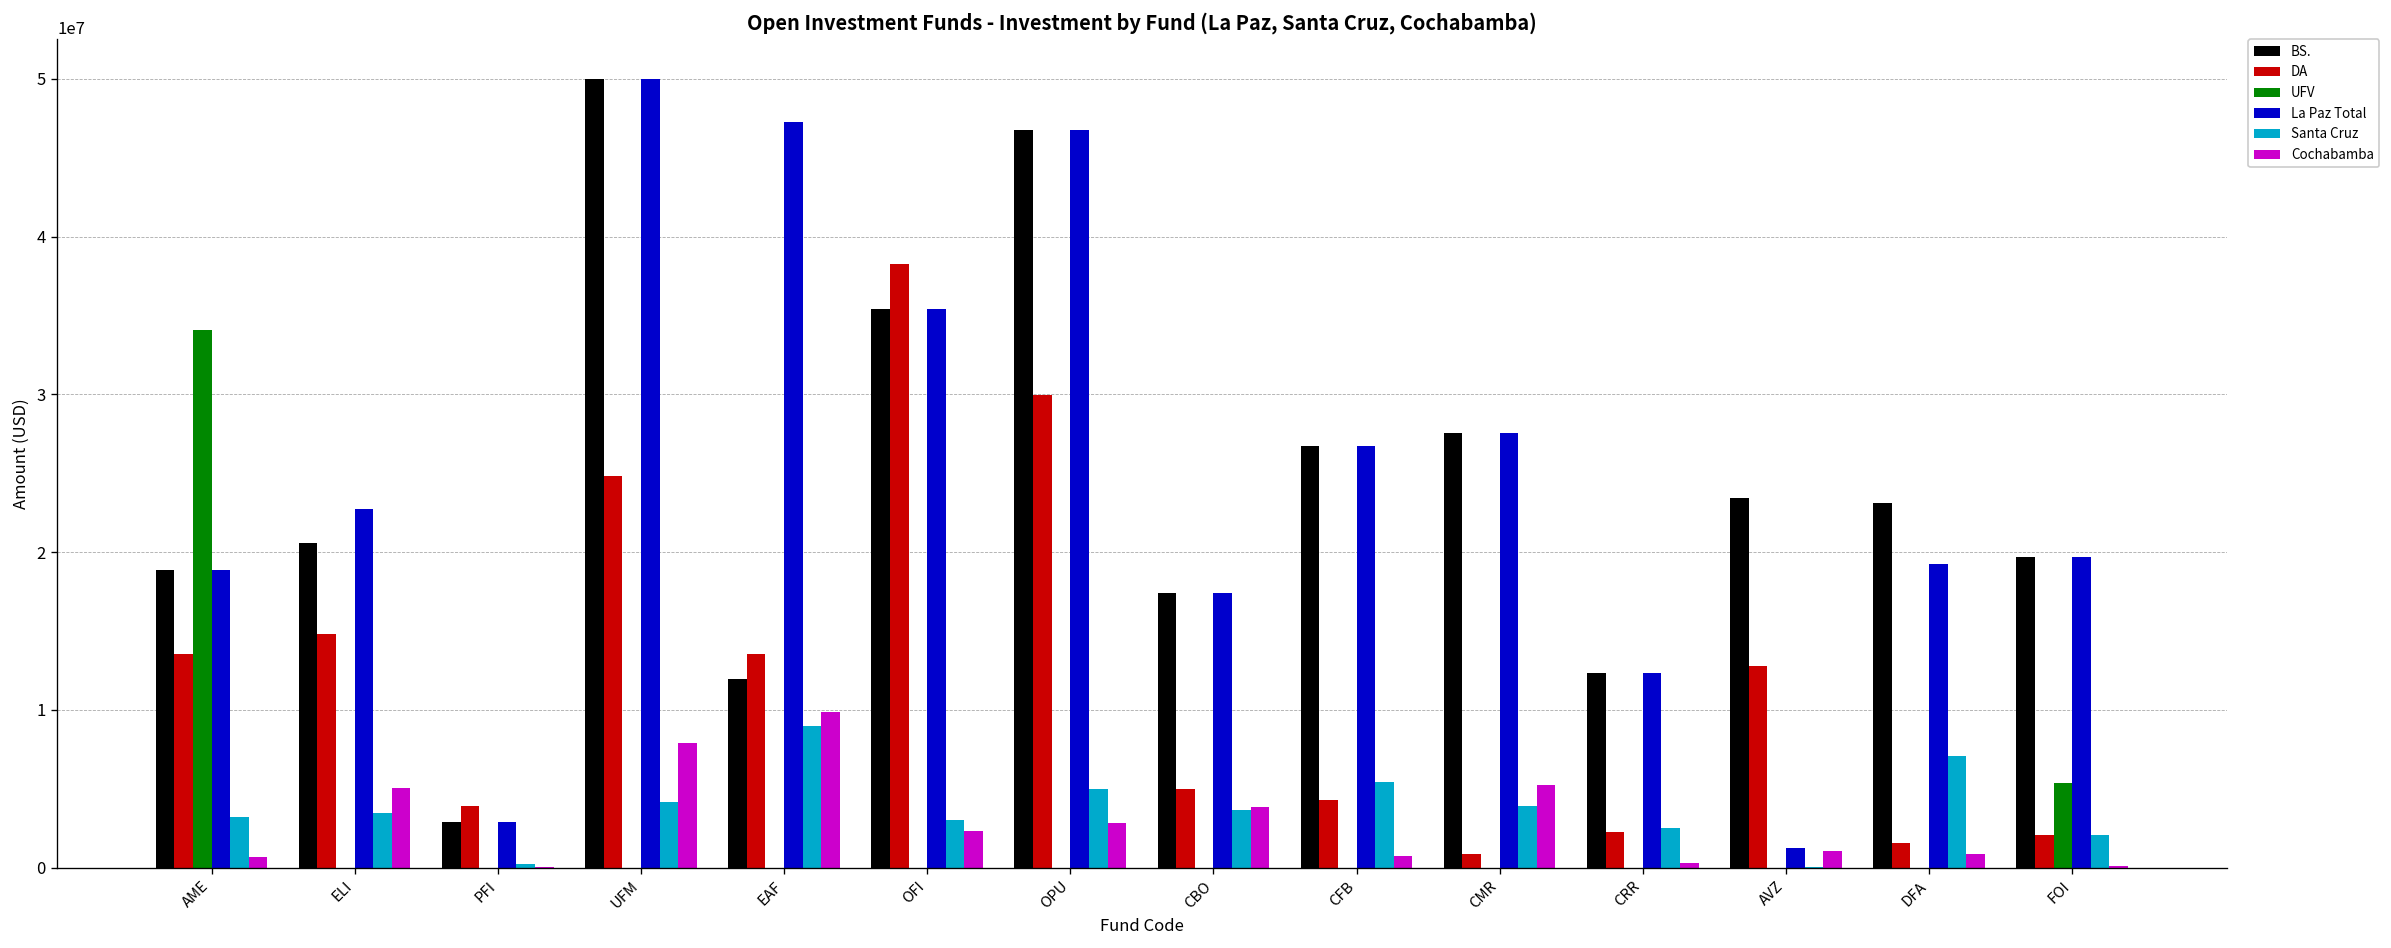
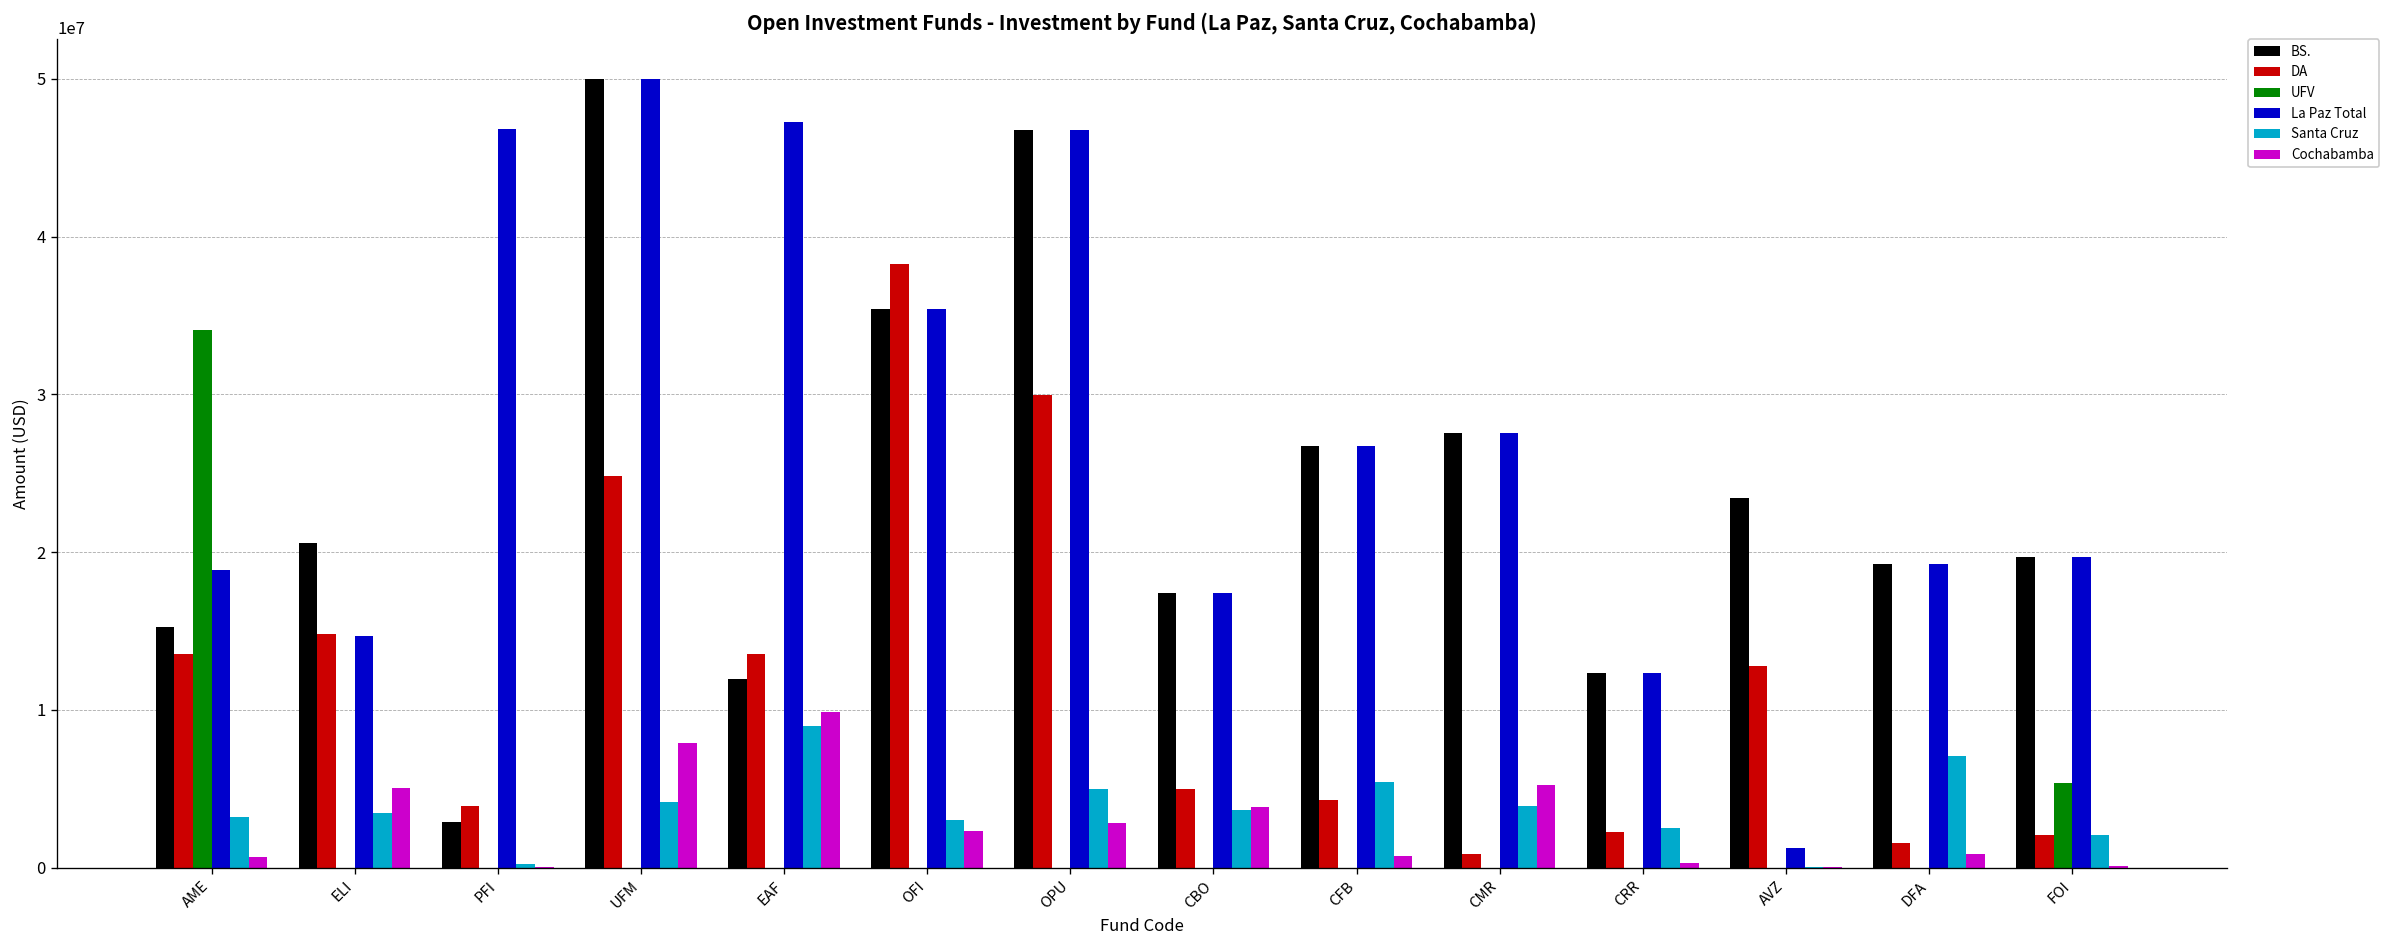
  {
    "BS.": {
-     "AME": 18900000,
+     "AME": 15200000,
      "ELI": 20500000,
      "PFI": 2900000,
      "UFM": 50000000,
      "EAF": 11900000,
      "OFI": 35400000,
      "OPU": 46800000,
      "CBO": 17400000,
      "CFB": 26700000,
      "CMR": 27600000,
      "CRR": 12300000,
      "AVZ": 23400000,
-     "DFA": 23100000,
+     "DFA": 19300000,
      "FOI": 19700000
    },
    "DA": {
      "AME": 13500000,
      "ELI": 14800000,
      "PFI": 3900000,
      "UFM": 24800000,
      "EAF": 13500000,
      "OFI": 38200000,
      "OPU": 30000000,
      "CBO": 5000000,
      "CFB": 4300000,
      "CMR": 900000,
      "CRR": 2300000,
      "AVZ": 12800000,
      "DFA": 1600000,
      "FOI": 2100000
    },
    "UFV": {
      "AME": 34100000,
      "ELI": 0,
      "PFI": 0,
      "UFM": 0,
      "EAF": 0,
      "OFI": 0,
      "OPU": 0,
      "CBO": 0,
      "CFB": 0,
      "CMR": 0,
      "CRR": 0,
      "AVZ": 0,
      "DFA": 0,
      "FOI": 5300000
    },
    "La Paz Total": {
      "AME": 18900000,
-     "ELI": 22700000,
-     "PFI": 2900000,
+     "ELI": 14700000,
+     "PFI": 46800000,
      "UFM": 50000000,
      "EAF": 47200000,
      "OFI": 35400000,
      "OPU": 46800000,
      "CBO": 17400000,
      "CFB": 26700000,
      "CMR": 27600000,
      "CRR": 12300000,
      "AVZ": 1200000,
      "DFA": 19300000,
      "FOI": 19700000
    },
    "Santa Cruz": {
      "AME": 3200000,
      "ELI": 3400000,
      "PFI": 300000,
      "UFM": 4100000,
      "EAF": 9000000,
      "OFI": 3000000,
      "OPU": 5000000,
      "CBO": 3600000,
      "CFB": 5400000,
      "CMR": 3900000,
      "CRR": 2500000,
      "DFA": 7100000,
      "FOI": 2100000
    },
    "Cochabamba": {
      "AME": 600000,
      "ELI": 5000000,
      "UFM": 7900000,
      "EAF": 9800000,
      "OFI": 2300000,
      "OPU": 2800000,
      "CBO": 3800000,
      "CFB": 700000,
      "CMR": 5200000,
      "CRR": 300000,
-     "AVZ": 1000000,
+     "AVZ": 0,
      "DFA": 800000
    }
  }
